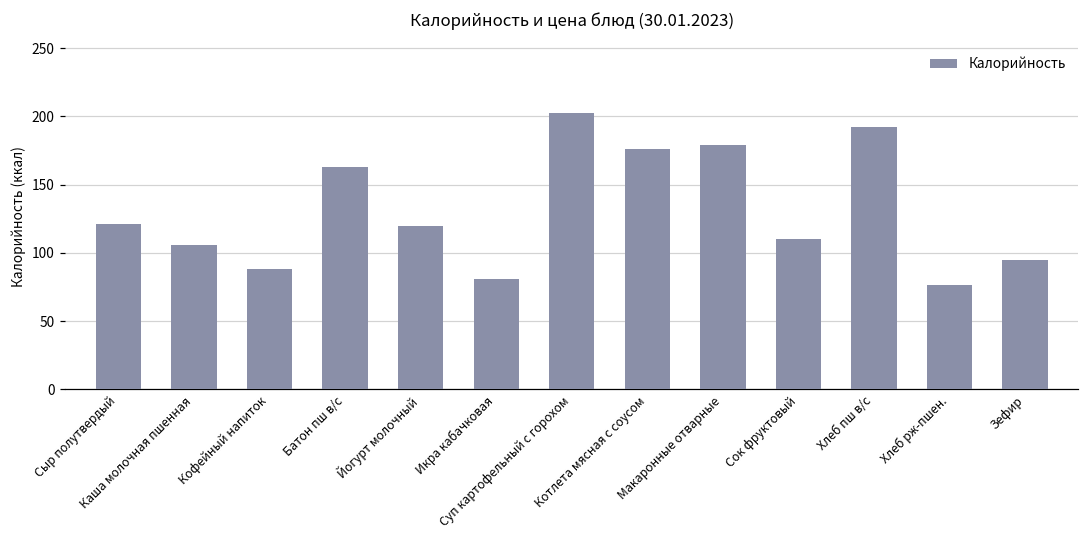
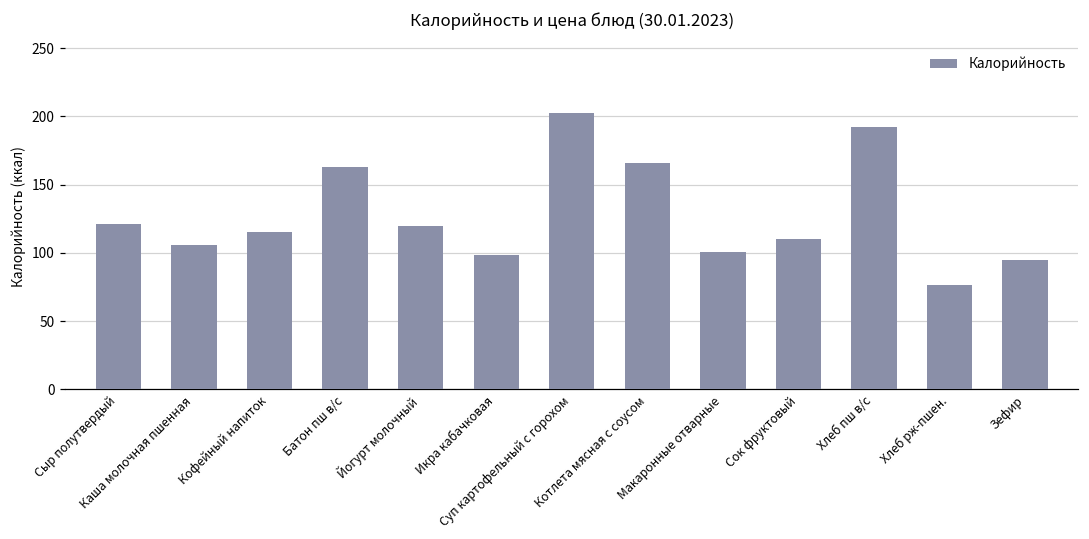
  {
    "Сыр полутвердый": 121,
    "Каша молочная пшенная": 105,
-   "Кофейный напиток": 88,
+   "Кофейный напиток": 116,
    "Батон пш в/с": 163,
    "Йогурт молочный": 120,
-   "Икра кабачковая": 81,
+   "Икра кабачковая": 98,
    "Суп картофельный с горохом": 202,
-   "Котлета мясная с соусом": 176,
-   "Макаронные отварные": 179,
+   "Котлета мясная с соусом": 165,
+   "Макаронные отварные": 101,
    "Сок фруктовый": 110,
    "Хлеб пш в/с": 192,
    "Хлеб рж-пшен.": 76,
    "Зефир": 95
  }
